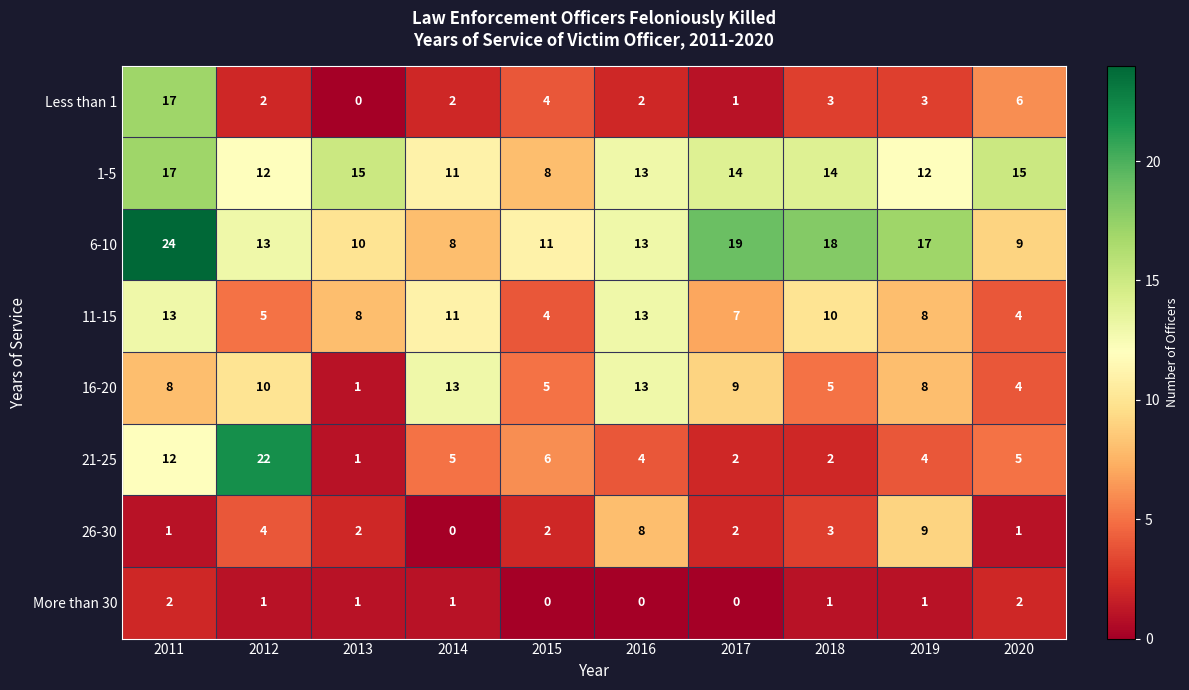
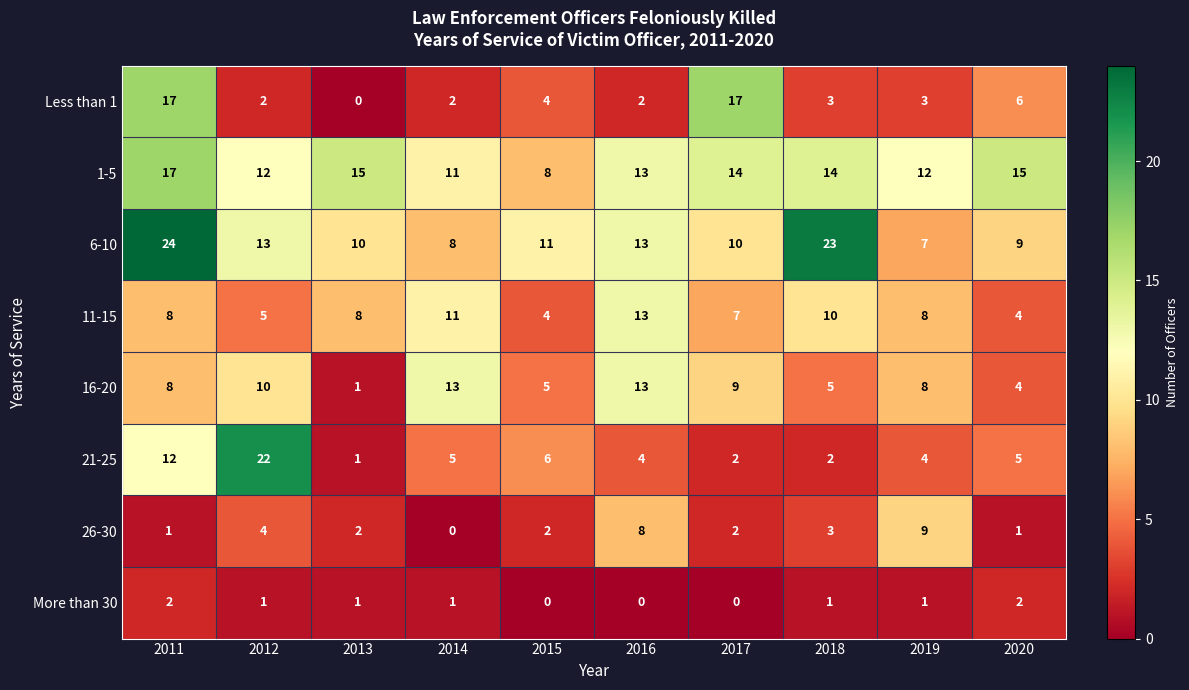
  {
    "Less than 1": {
      "2011": 17,
      "2012": 2,
      "2013": 0,
      "2014": 2,
      "2015": 4,
      "2016": 2,
-     "2017": 1,
+     "2017": 17,
      "2018": 3,
      "2019": 3,
      "2020": 6
    },
    "1-5": {
      "2011": 17,
      "2012": 12,
      "2013": 15,
      "2014": 11,
      "2015": 8,
      "2016": 13,
      "2017": 14,
      "2018": 14,
      "2019": 12,
      "2020": 15
    },
    "6-10": {
      "2011": 24,
      "2012": 13,
      "2013": 10,
      "2014": 8,
      "2015": 11,
      "2016": 13,
-     "2017": 19,
-     "2018": 18,
-     "2019": 17,
+     "2017": 10,
+     "2018": 23,
+     "2019": 7,
      "2020": 9
    },
    "11-15": {
-     "2011": 13,
+     "2011": 8,
      "2012": 5,
      "2013": 8,
      "2014": 11,
      "2015": 4,
      "2016": 13,
      "2017": 7,
      "2018": 10,
      "2019": 8,
      "2020": 4
    },
    "16-20": {
      "2011": 8,
      "2012": 10,
      "2013": 1,
      "2014": 13,
      "2015": 5,
      "2016": 13,
      "2017": 9,
      "2018": 5,
      "2019": 8,
      "2020": 4
    },
    "21-25": {
      "2011": 12,
      "2012": 22,
      "2013": 1,
      "2014": 5,
      "2015": 6,
      "2016": 4,
      "2017": 2,
      "2018": 2,
      "2019": 4,
      "2020": 5
    },
    "26-30": {
      "2011": 1,
      "2012": 4,
      "2013": 2,
      "2014": 0,
      "2015": 2,
      "2016": 8,
      "2017": 2,
      "2018": 3,
      "2019": 9,
      "2020": 1
    },
    "More than 30": {
      "2011": 2,
      "2012": 1,
      "2013": 1,
      "2014": 1,
      "2015": 0,
      "2016": 0,
      "2017": 0,
      "2018": 1,
      "2019": 1,
      "2020": 2
    }
  }
